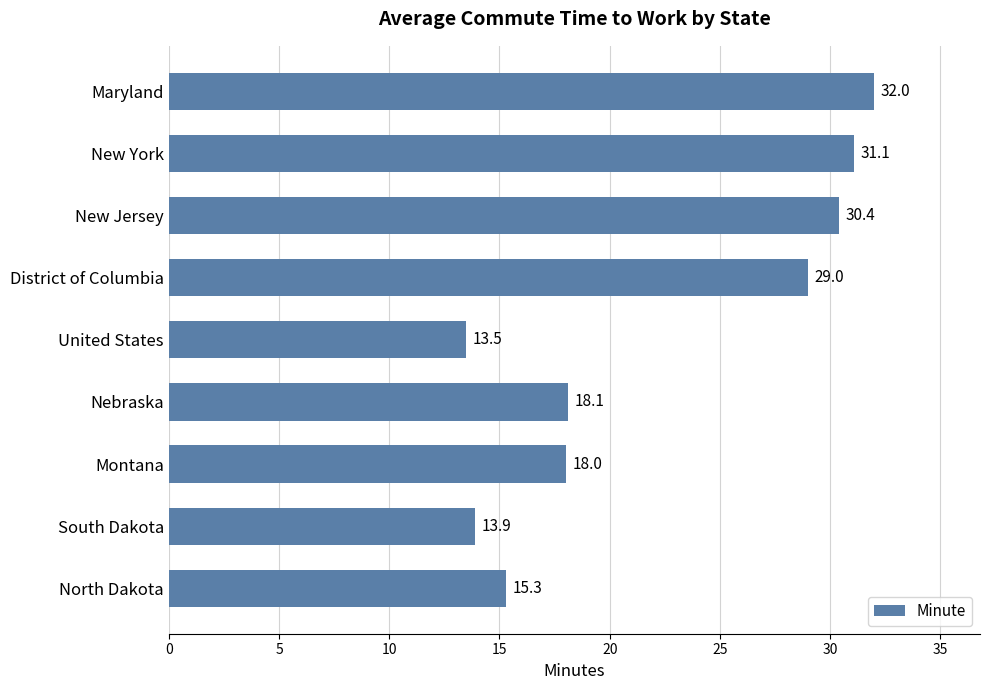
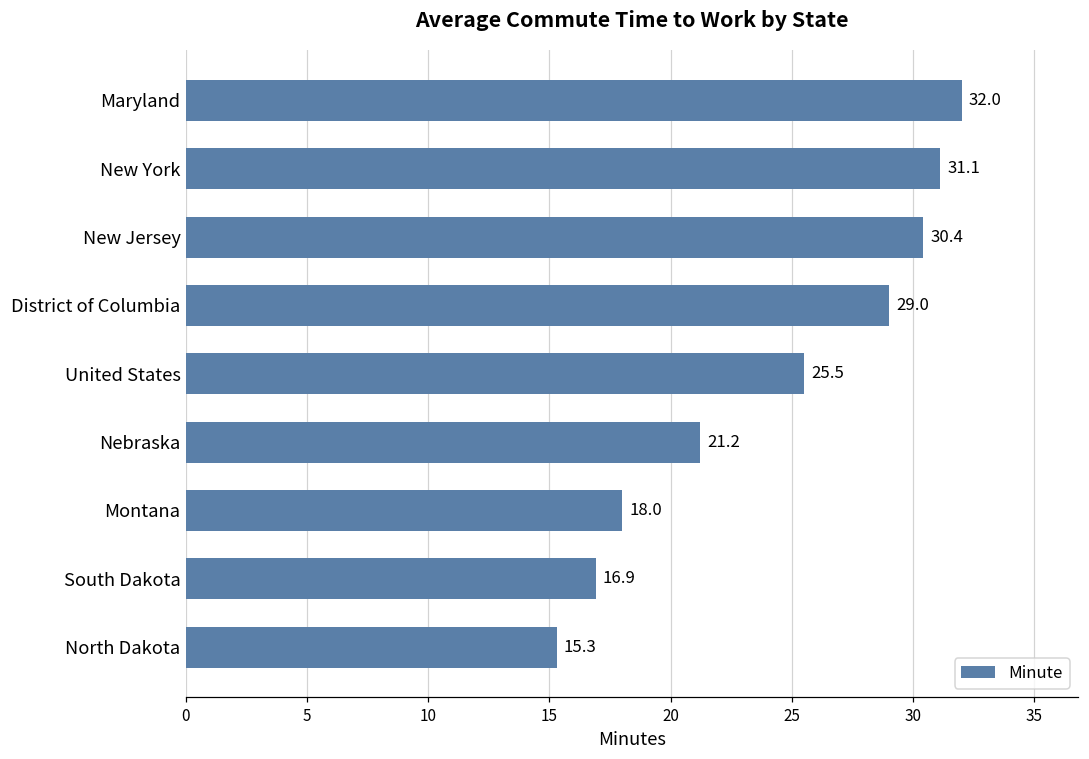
  {
    "Maryland": 32.0,
    "New York": 31.1,
    "New Jersey": 30.4,
    "District of Columbia": 29.0,
-   "United States": 13.5,
-   "Nebraska": 18.1,
+   "United States": 25.5,
+   "Nebraska": 21.2,
    "Montana": 18.0,
-   "South Dakota": 13.9,
+   "South Dakota": 16.9,
    "North Dakota": 15.3
  }
